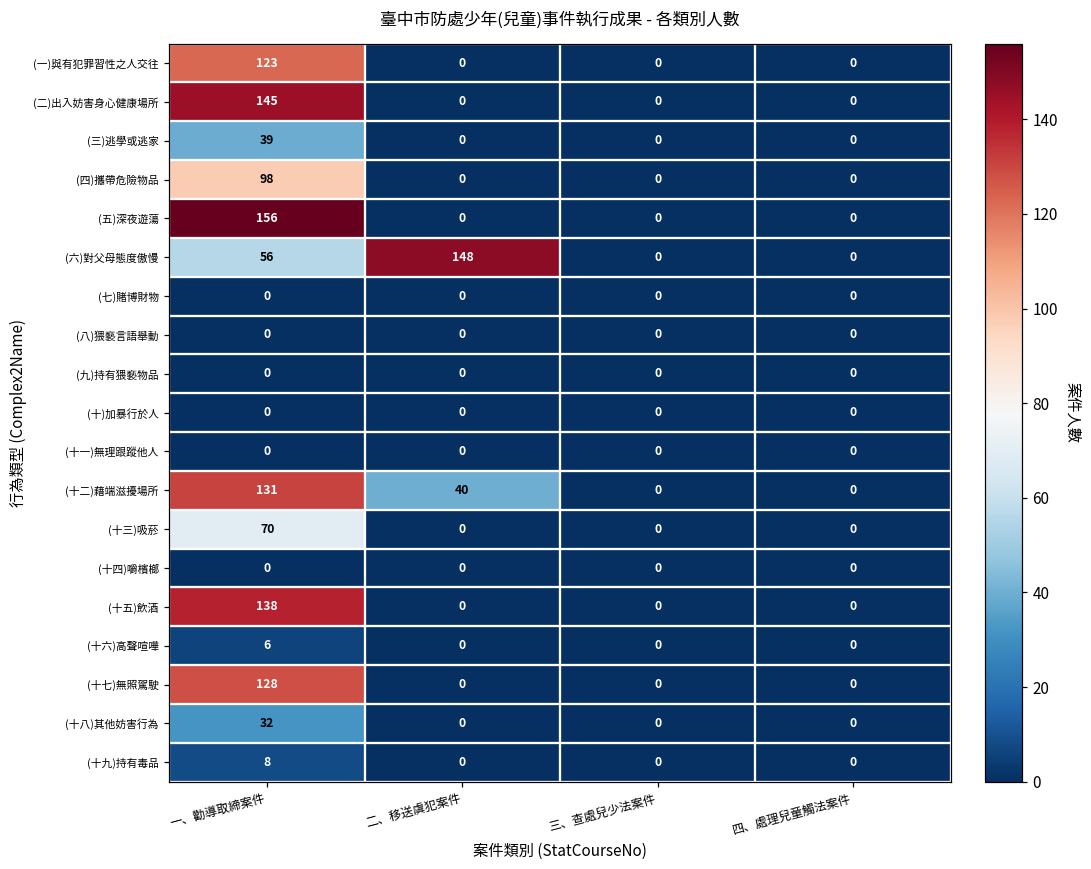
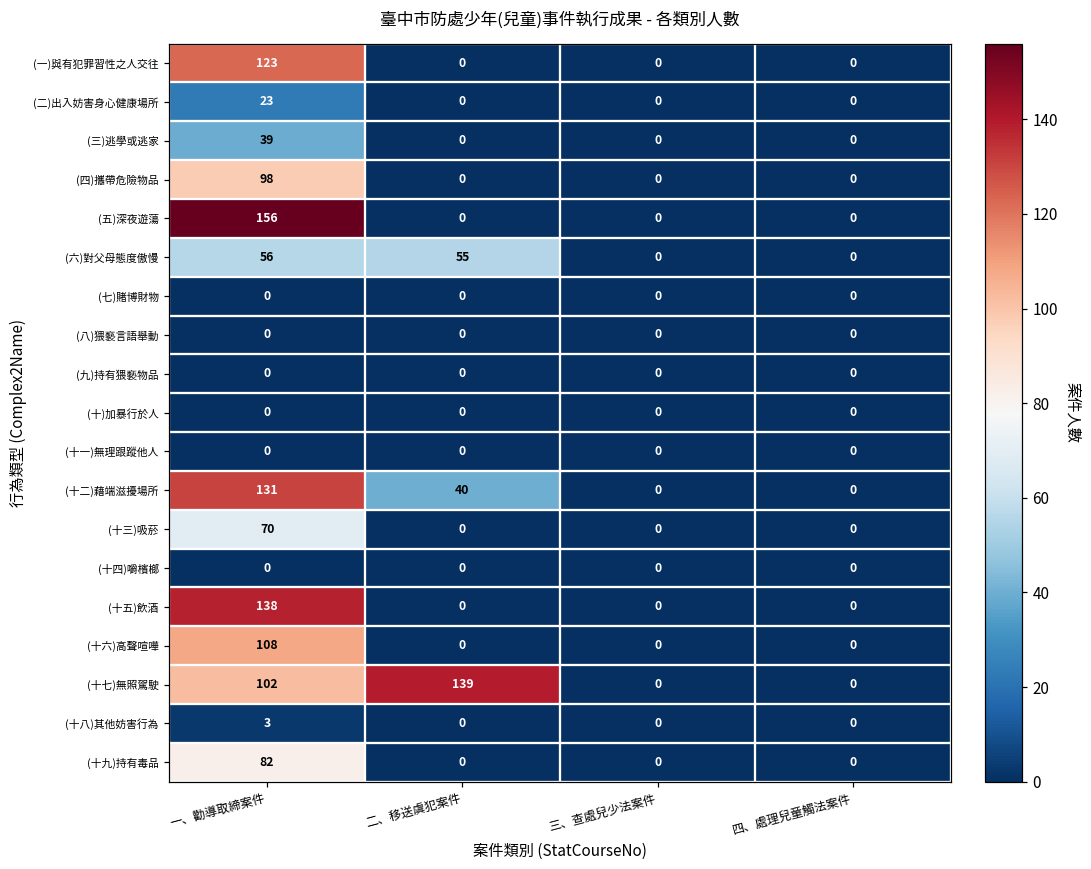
  {
    "(一)與有犯罪習性之人交往": {
      "一、勸導取締案件": 123,
      "二、移送虞犯案件": 0,
      "三、查處兒少法案件": 0,
      "四、處理兒童觸法案件": 0
    },
    "(二)出入妨害身心健康場所": {
-     "一、勸導取締案件": 145,
+     "一、勸導取締案件": 23,
      "二、移送虞犯案件": 0,
      "三、查處兒少法案件": 0,
      "四、處理兒童觸法案件": 0
    },
    "(三)逃學或逃家": {
      "一、勸導取締案件": 39,
      "二、移送虞犯案件": 0,
      "三、查處兒少法案件": 0,
      "四、處理兒童觸法案件": 0
    },
    "(四)攜帶危險物品": {
      "一、勸導取締案件": 98,
      "二、移送虞犯案件": 0,
      "三、查處兒少法案件": 0,
      "四、處理兒童觸法案件": 0
    },
    "(五)深夜遊蕩": {
      "一、勸導取締案件": 156,
      "二、移送虞犯案件": 0,
      "三、查處兒少法案件": 0,
      "四、處理兒童觸法案件": 0
    },
    "(六)對父母態度傲慢": {
      "一、勸導取締案件": 56,
-     "二、移送虞犯案件": 148,
+     "二、移送虞犯案件": 55,
      "三、查處兒少法案件": 0,
      "四、處理兒童觸法案件": 0
    },
    "(七)賭博財物": {
      "一、勸導取締案件": 0,
      "二、移送虞犯案件": 0,
      "三、查處兒少法案件": 0,
      "四、處理兒童觸法案件": 0
    },
    "(八)猥褻言語舉動": {
      "一、勸導取締案件": 0,
      "二、移送虞犯案件": 0,
      "三、查處兒少法案件": 0,
      "四、處理兒童觸法案件": 0
    },
    "(九)持有猥褻物品": {
      "一、勸導取締案件": 0,
      "二、移送虞犯案件": 0,
      "三、查處兒少法案件": 0,
      "四、處理兒童觸法案件": 0
    },
    "(十)加暴行於人": {
      "一、勸導取締案件": 0,
      "二、移送虞犯案件": 0,
      "三、查處兒少法案件": 0,
      "四、處理兒童觸法案件": 0
    },
    "(十一)無理跟蹤他人": {
      "一、勸導取締案件": 0,
      "二、移送虞犯案件": 0,
      "三、查處兒少法案件": 0,
      "四、處理兒童觸法案件": 0
    },
    "(十二)藉端滋擾場所": {
      "一、勸導取締案件": 131,
      "二、移送虞犯案件": 40,
      "三、查處兒少法案件": 0,
      "四、處理兒童觸法案件": 0
    },
    "(十三)吸菸": {
      "一、勸導取締案件": 70,
      "二、移送虞犯案件": 0,
      "三、查處兒少法案件": 0,
      "四、處理兒童觸法案件": 0
    },
    "(十四)嚼檳榔": {
      "一、勸導取締案件": 0,
      "二、移送虞犯案件": 0,
      "三、查處兒少法案件": 0,
      "四、處理兒童觸法案件": 0
    },
    "(十五)飲酒": {
      "一、勸導取締案件": 138,
      "二、移送虞犯案件": 0,
      "三、查處兒少法案件": 0,
      "四、處理兒童觸法案件": 0
    },
    "(十六)高聲喧嘩": {
-     "一、勸導取締案件": 6,
+     "一、勸導取締案件": 108,
      "二、移送虞犯案件": 0,
      "三、查處兒少法案件": 0,
      "四、處理兒童觸法案件": 0
    },
    "(十七)無照駕駛": {
-     "一、勸導取締案件": 128,
-     "二、移送虞犯案件": 0,
+     "一、勸導取締案件": 102,
+     "二、移送虞犯案件": 139,
      "三、查處兒少法案件": 0,
      "四、處理兒童觸法案件": 0
    },
    "(十八)其他妨害行為": {
-     "一、勸導取締案件": 32,
+     "一、勸導取締案件": 3,
      "二、移送虞犯案件": 0,
      "三、查處兒少法案件": 0,
      "四、處理兒童觸法案件": 0
    },
    "(十九)持有毒品": {
-     "一、勸導取締案件": 8,
+     "一、勸導取締案件": 82,
      "二、移送虞犯案件": 0,
      "三、查處兒少法案件": 0,
      "四、處理兒童觸法案件": 0
    }
  }
